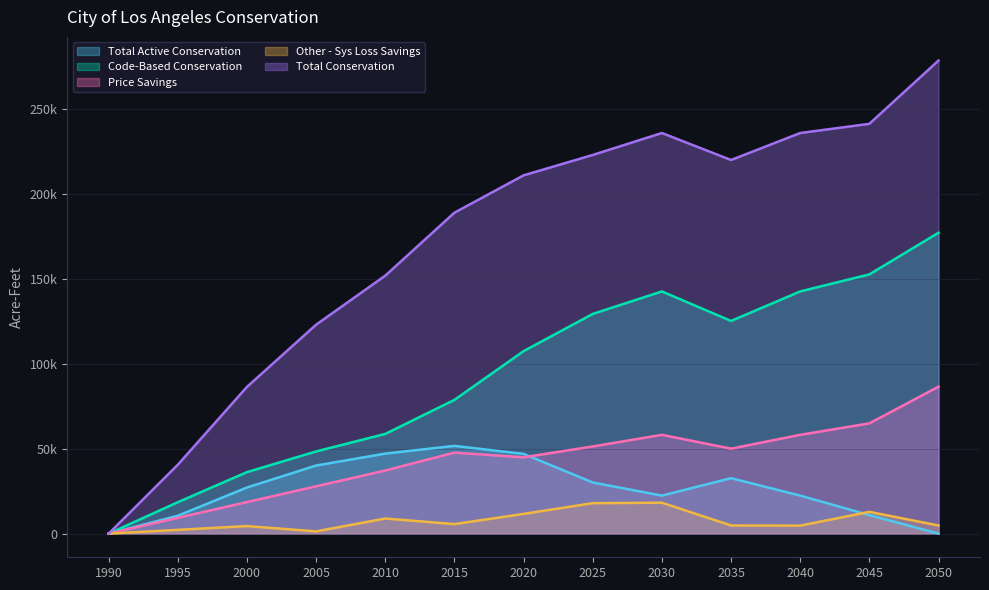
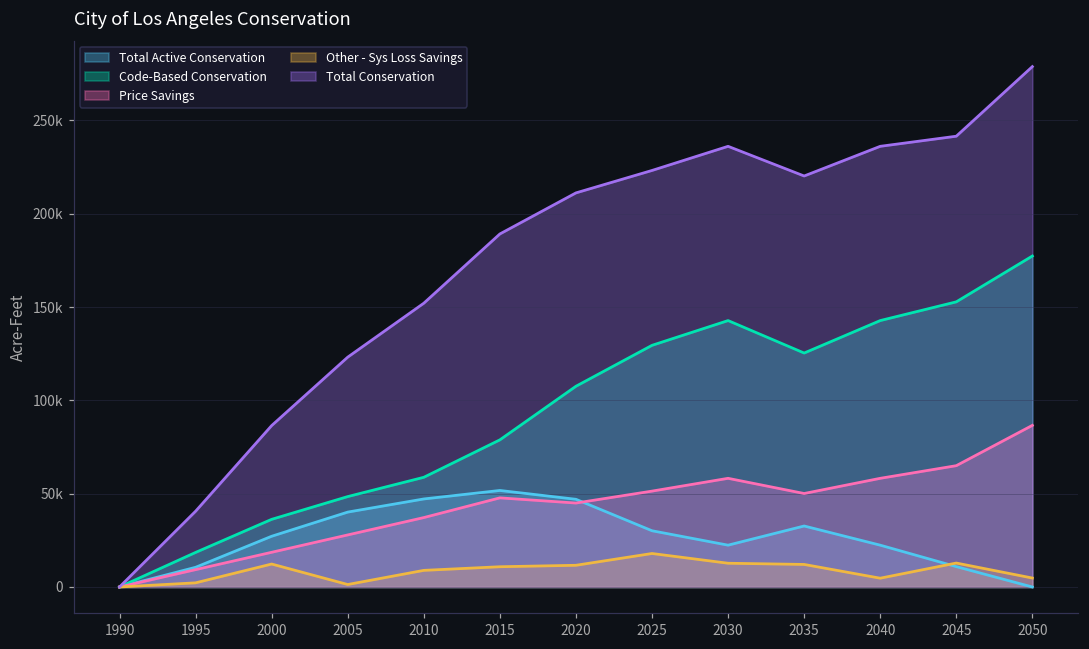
  {
    "Other - Sys Loss Savings": {
      "1995": 2000,
-     "2000": 4000,
+     "2000": 12000,
      "2005": 1000,
      "2010": 9000,
-     "2015": 6000,
+     "2015": 11000,
      "2020": 12000,
      "2025": 18000,
-     "2030": 18000,
-     "2035": 5000,
+     "2030": 13000,
+     "2035": 12000,
      "2040": 5000,
      "2045": 13000,
      "2050": 5000
    }
  }
